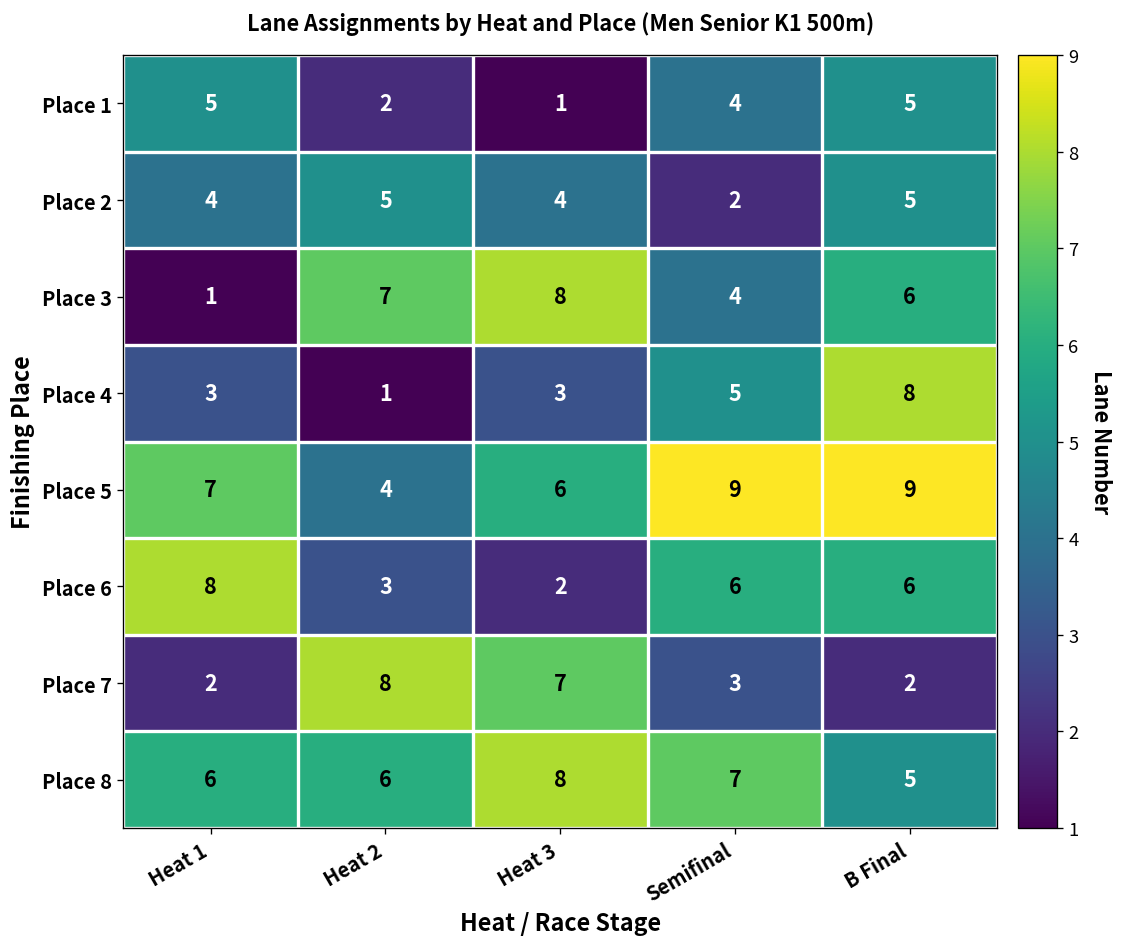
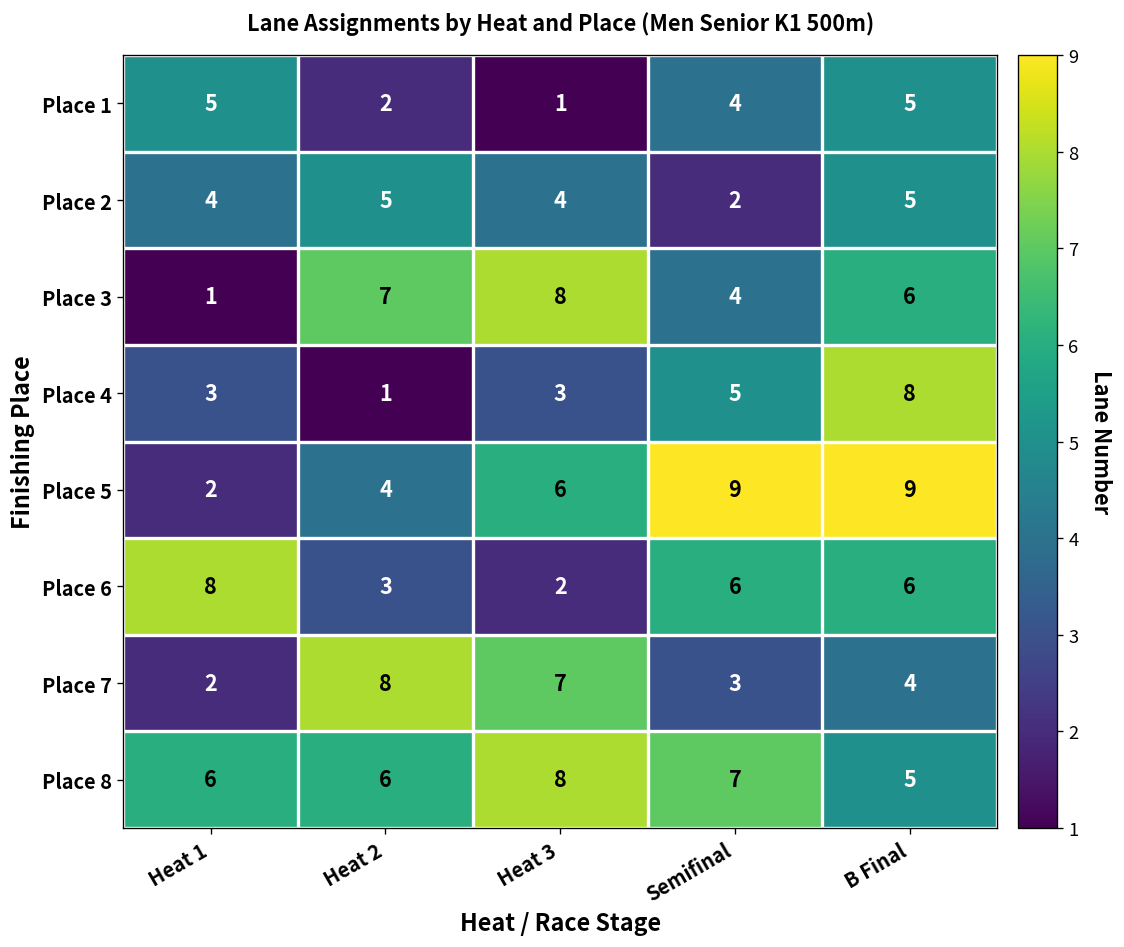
  {
    "Place 1": {
      "Heat 1": 5,
      "Heat 2": 2,
      "Heat 3": 1,
      "Semifinal": 4,
      "B Final": 5
    },
    "Place 2": {
      "Heat 1": 4,
      "Heat 2": 5,
      "Heat 3": 4,
      "Semifinal": 2,
      "B Final": 5
    },
    "Place 3": {
      "Heat 1": 1,
      "Heat 2": 7,
      "Heat 3": 8,
      "Semifinal": 4,
      "B Final": 6
    },
    "Place 4": {
      "Heat 1": 3,
      "Heat 2": 1,
      "Heat 3": 3,
      "Semifinal": 5,
      "B Final": 8
    },
    "Place 5": {
-     "Heat 1": 7,
+     "Heat 1": 2,
      "Heat 2": 4,
      "Heat 3": 6,
      "Semifinal": 9,
      "B Final": 9
    },
    "Place 6": {
      "Heat 1": 8,
      "Heat 2": 3,
      "Heat 3": 2,
      "Semifinal": 6,
      "B Final": 6
    },
    "Place 7": {
      "Heat 1": 2,
      "Heat 2": 8,
      "Heat 3": 7,
      "Semifinal": 3,
-     "B Final": 2
+     "B Final": 4
    },
    "Place 8": {
      "Heat 1": 6,
      "Heat 2": 6,
      "Heat 3": 8,
      "Semifinal": 7,
      "B Final": 5
    }
  }
